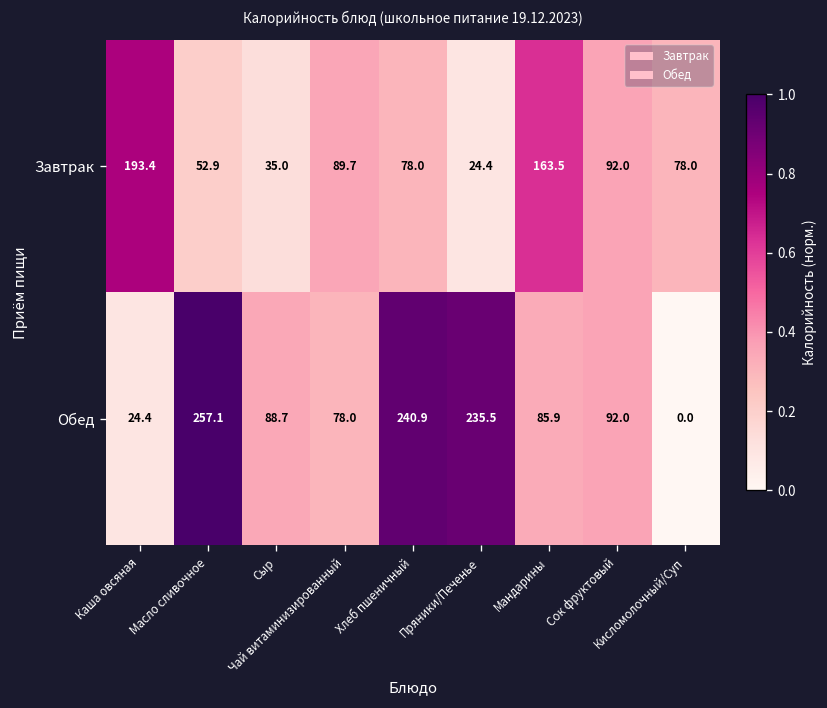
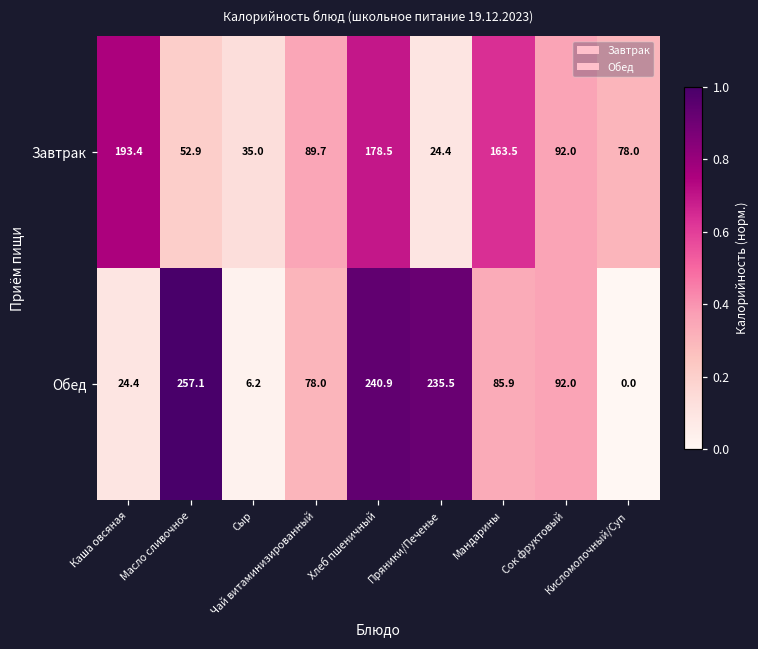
  {
    "Завтрак": {
      "Каша овсяная": 193.4,
      "Масло сливочное": 52.9,
      "Сыр": 35.0,
      "Чай витаминизированный": 89.7,
-     "Хлеб пшеничный": 78.0,
+     "Хлеб пшеничный": 178.5,
      "Пряники/Печенье": 24.4,
      "Мандарины": 163.5,
      "Сок фруктовый": 92.0,
      "Кисломолочный/Суп": 78.0
    },
    "Обед": {
      "Каша овсяная": 24.4,
      "Масло сливочное": 257.1,
-     "Сыр": 88.7,
+     "Сыр": 6.2,
      "Чай витаминизированный": 78.0,
      "Хлеб пшеничный": 240.9,
      "Пряники/Печенье": 235.5,
      "Мандарины": 85.9,
      "Сок фруктовый": 92.0,
      "Кисломолочный/Суп": 0.0
    }
  }
